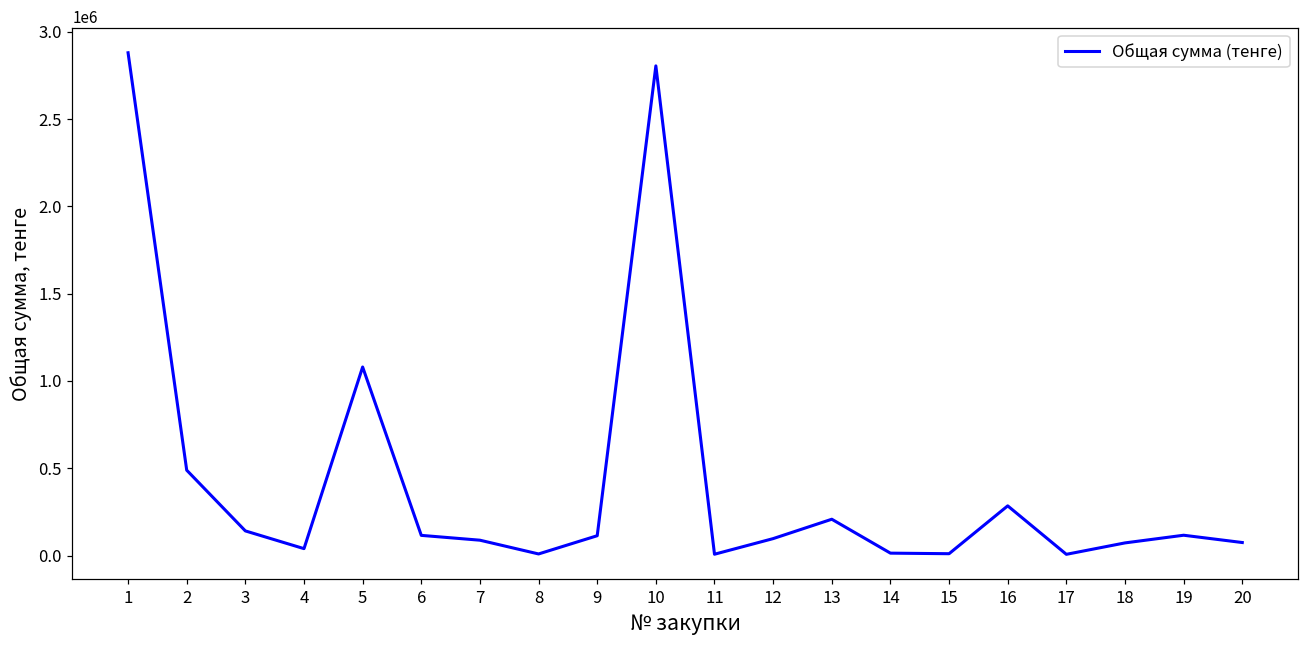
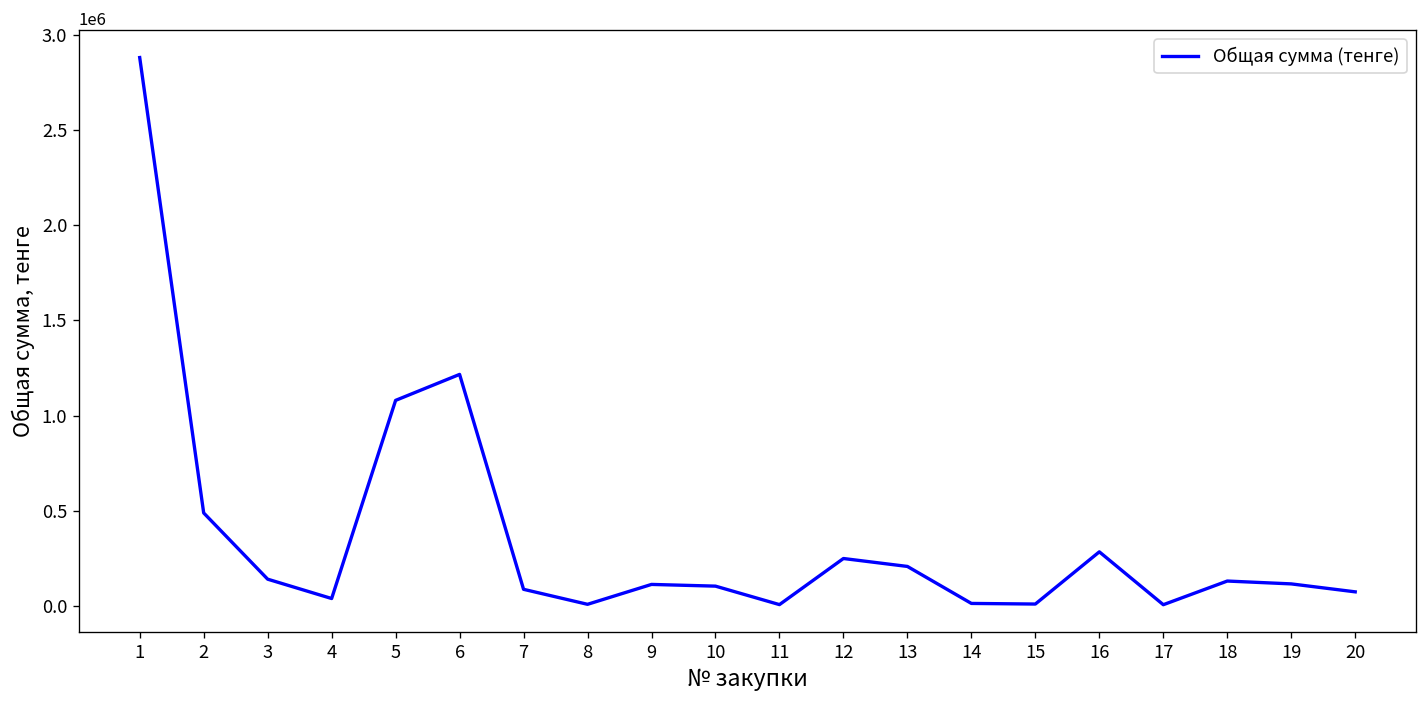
  {
    "1": 2880000,
    "2": 490000,
    "3": 140000,
    "4": 40000,
    "5": 1080000,
-   "6": 120000,
+   "6": 1220000,
    "7": 90000,
    "8": 10000,
    "9": 110000,
-   "10": 2800000,
+   "10": 110000,
    "11": 10000,
-   "12": 100000,
+   "12": 250000,
    "13": 210000,
    "14": 10000,
    "15": 10000,
    "16": 290000,
    "17": 10000,
-   "18": 70000,
+   "18": 130000,
    "19": 120000,
    "20": 80000
  }
